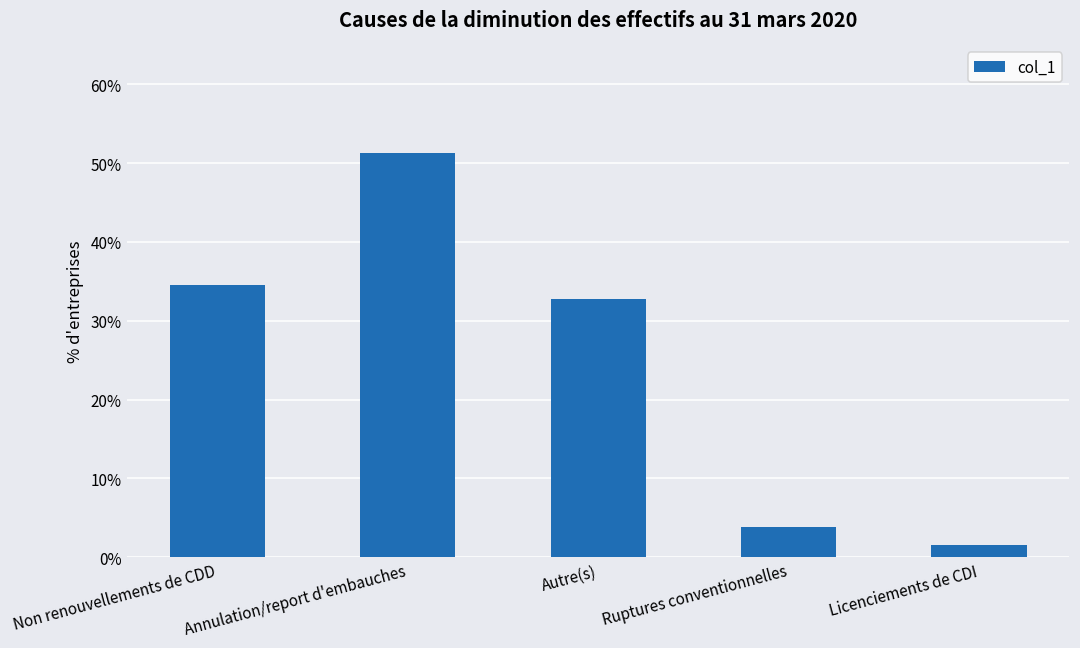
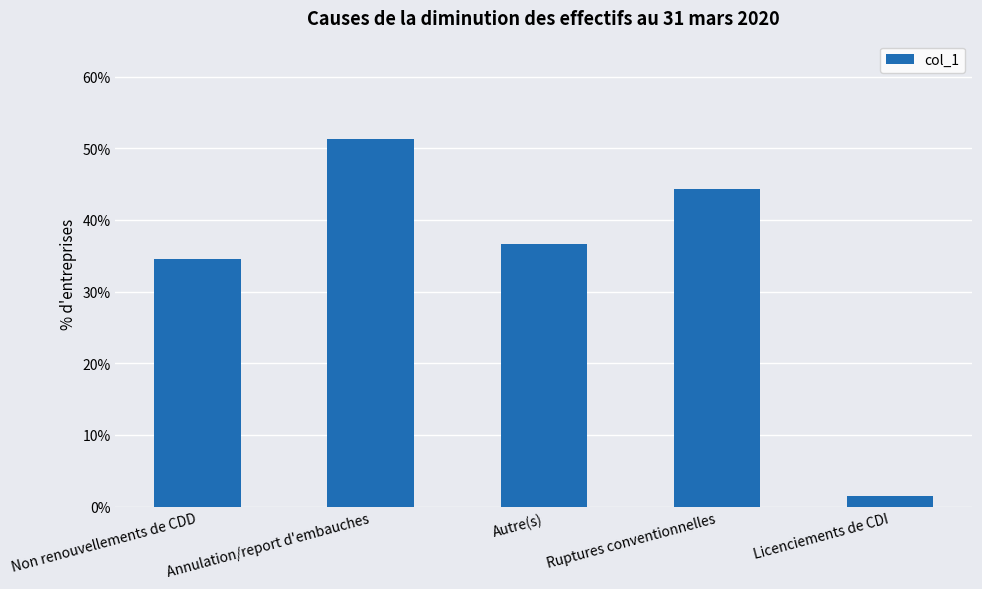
  {
    "Non renouvellements de CDD": "35%",
    "Annulation/report d'embauches": "51%",
-   "Autre(s)": "33%",
-   "Ruptures conventionnelles": "4%",
+   "Autre(s)": "37%",
+   "Ruptures conventionnelles": "44%",
    "Licenciements de CDI": "2%"
  }
